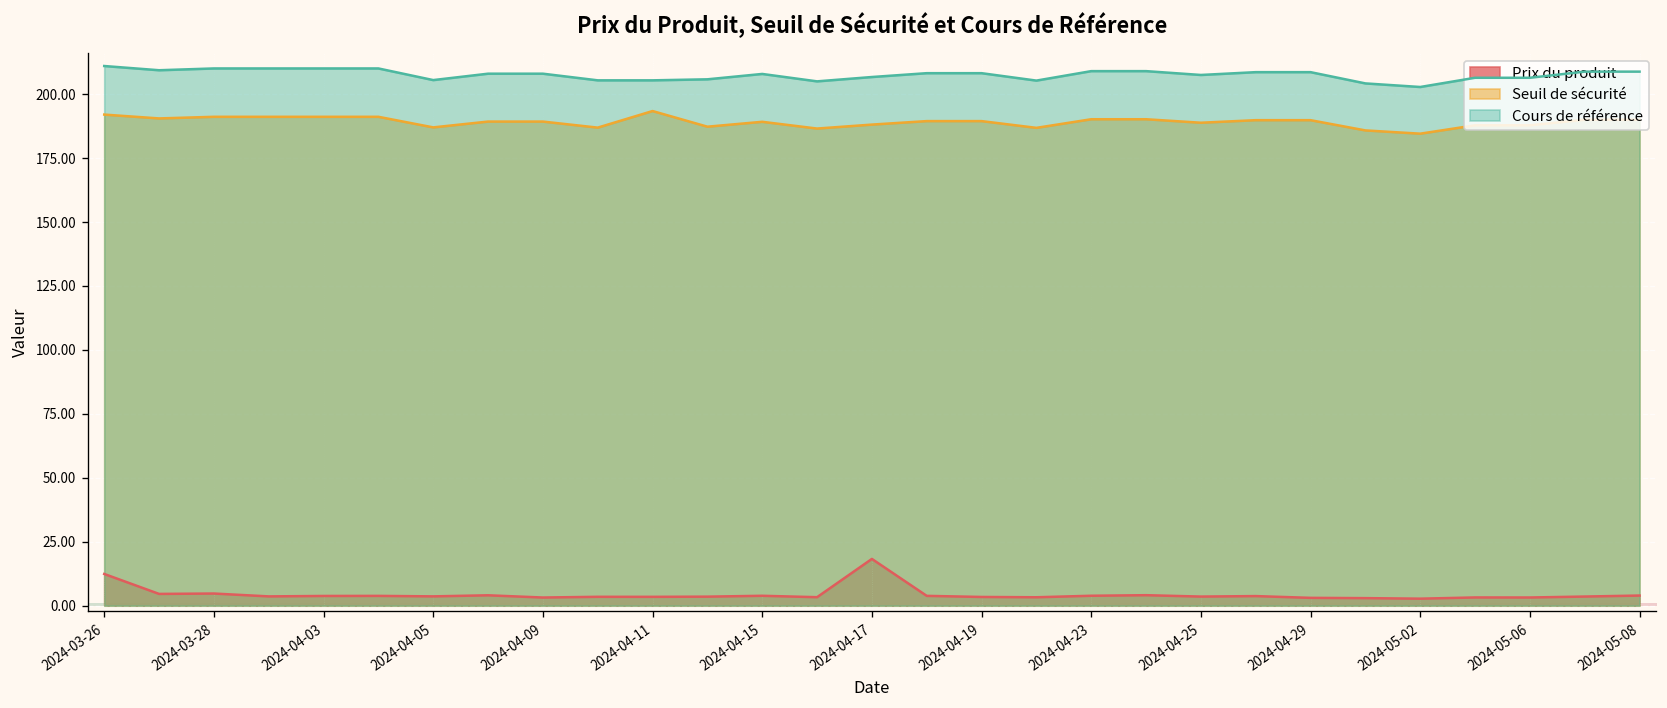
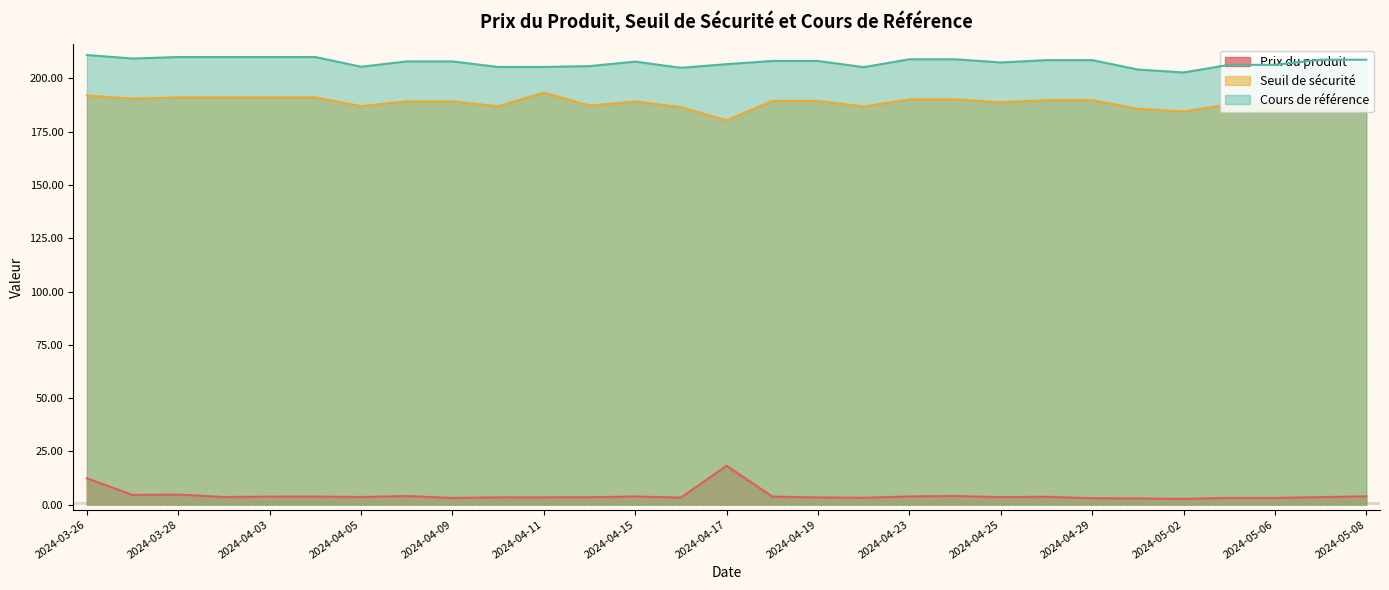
  {
    "Prix du produit": {
      "2024-03-26": 12,
      "2024-03-28": 5,
      "2024-04-03": 4,
      "2024-04-05": 4,
      "2024-04-09": 3,
      "2024-04-11": 3,
      "2024-04-15": 4,
      "2024-04-17": 18,
      "2024-04-19": 3,
      "2024-04-23": 4,
      "2024-04-25": 4,
      "2024-04-29": 3,
      "2024-05-02": 3,
      "2024-05-06": 3,
      "2024-05-08": 4
    },
    "Seuil de sécurité": {
      "2024-03-26": 192,
      "2024-03-28": 191,
      "2024-04-03": 191,
      "2024-04-05": 187,
      "2024-04-09": 189,
      "2024-04-11": 193,
      "2024-04-15": 189,
-     "2024-04-17": 188,
+     "2024-04-17": 180,
      "2024-04-19": 189,
      "2024-04-23": 190,
      "2024-04-25": 189,
      "2024-04-29": 190,
      "2024-05-02": 185
    },
    "Cours de référence": {
      "2024-03-26": 211,
      "2024-03-28": 210,
      "2024-04-03": 210,
      "2024-04-05": 206,
      "2024-04-09": 208,
      "2024-04-11": 205,
      "2024-04-15": 208,
      "2024-04-17": 207,
      "2024-04-19": 208,
      "2024-04-23": 209,
      "2024-04-25": 208,
      "2024-04-29": 209,
      "2024-05-02": 203
    }
  }
